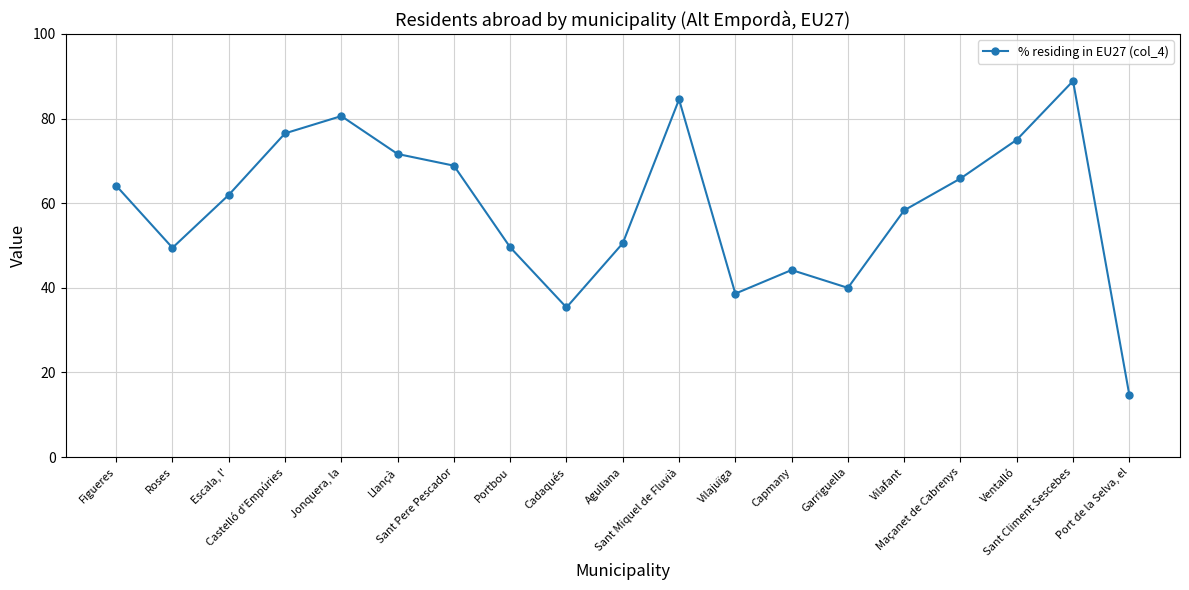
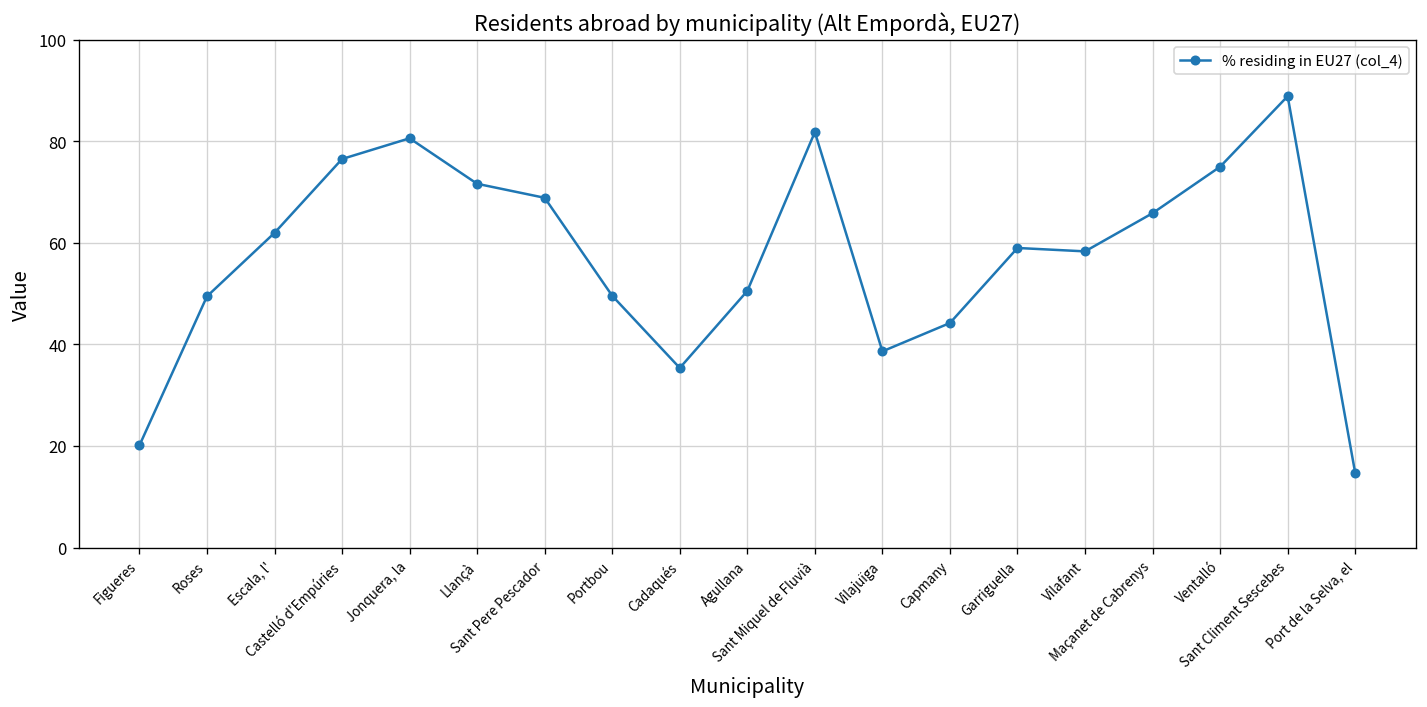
  {
-   "Figueres": 64,
+   "Figueres": 20,
    "Roses": 49,
    "Escala, l'": 62,
    "Castelló d'Empúries": 77,
    "Jonquera, la": 81,
    "Llançà": 72,
    "Sant Pere Pescador": 69,
    "Portbou": 50,
    "Cadaqués": 35,
    "Agullana": 51,
-   "Sant Miquel de Fluvià": 85,
+   "Sant Miquel de Fluvià": 82,
    "Vilajuïga": 39,
    "Capmany": 44,
-   "Garriguella": 40,
+   "Garriguella": 59,
    "Vilafant": 58,
    "Maçanet de Cabrenys": 66,
    "Ventalló": 75,
    "Sant Climent Sescebes": 89,
    "Port de la Selva, el": 15
  }
